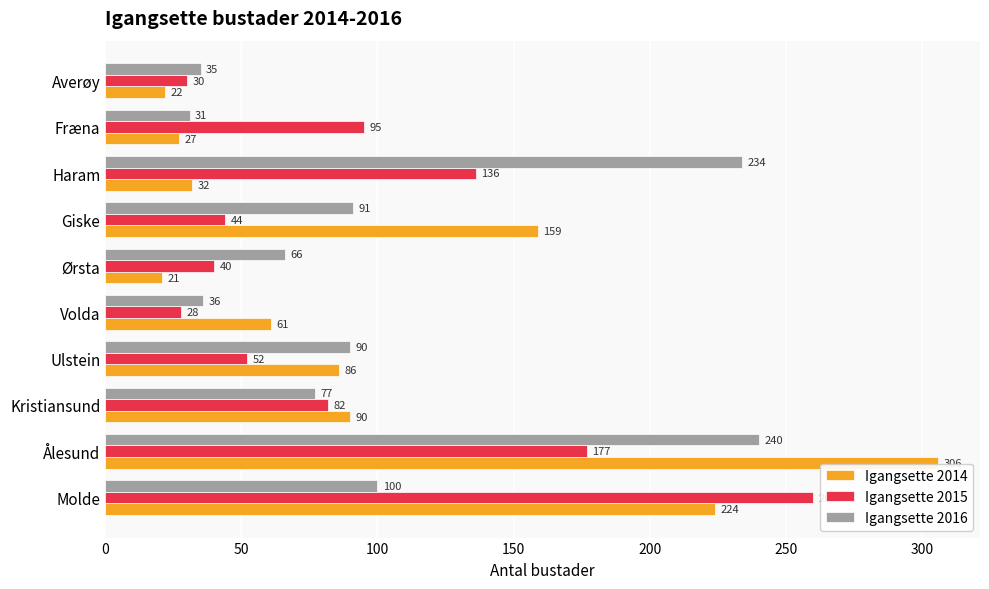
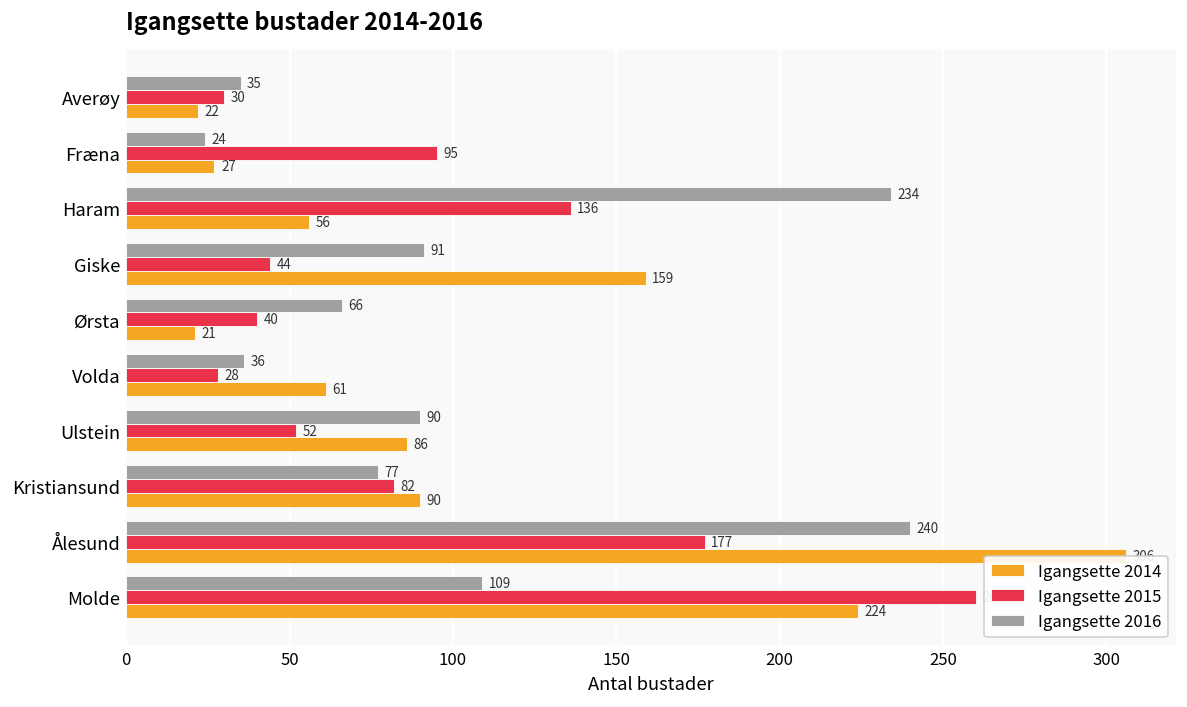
  {
    "Igangsette 2014": {
      "Averøy": 22,
      "Fræna": 27,
-     "Haram": 32,
+     "Haram": 56,
      "Giske": 159,
      "Ørsta": 21,
      "Volda": 61,
      "Ulstein": 86,
      "Kristiansund": 90,
      "Molde": 224
    },
    "Igangsette 2015": {
      "Averøy": 30,
      "Fræna": 95,
      "Haram": 136,
      "Giske": 44,
      "Ørsta": 40,
      "Volda": 28,
      "Ulstein": 52,
      "Kristiansund": 82,
      "Ålesund": 177
    },
    "Igangsette 2016": {
      "Averøy": 35,
-     "Fræna": 31,
+     "Fræna": 24,
      "Haram": 234,
      "Giske": 91,
      "Ørsta": 66,
      "Volda": 36,
      "Ulstein": 90,
      "Kristiansund": 77,
      "Ålesund": 240,
-     "Molde": 100
+     "Molde": 109
    }
  }
